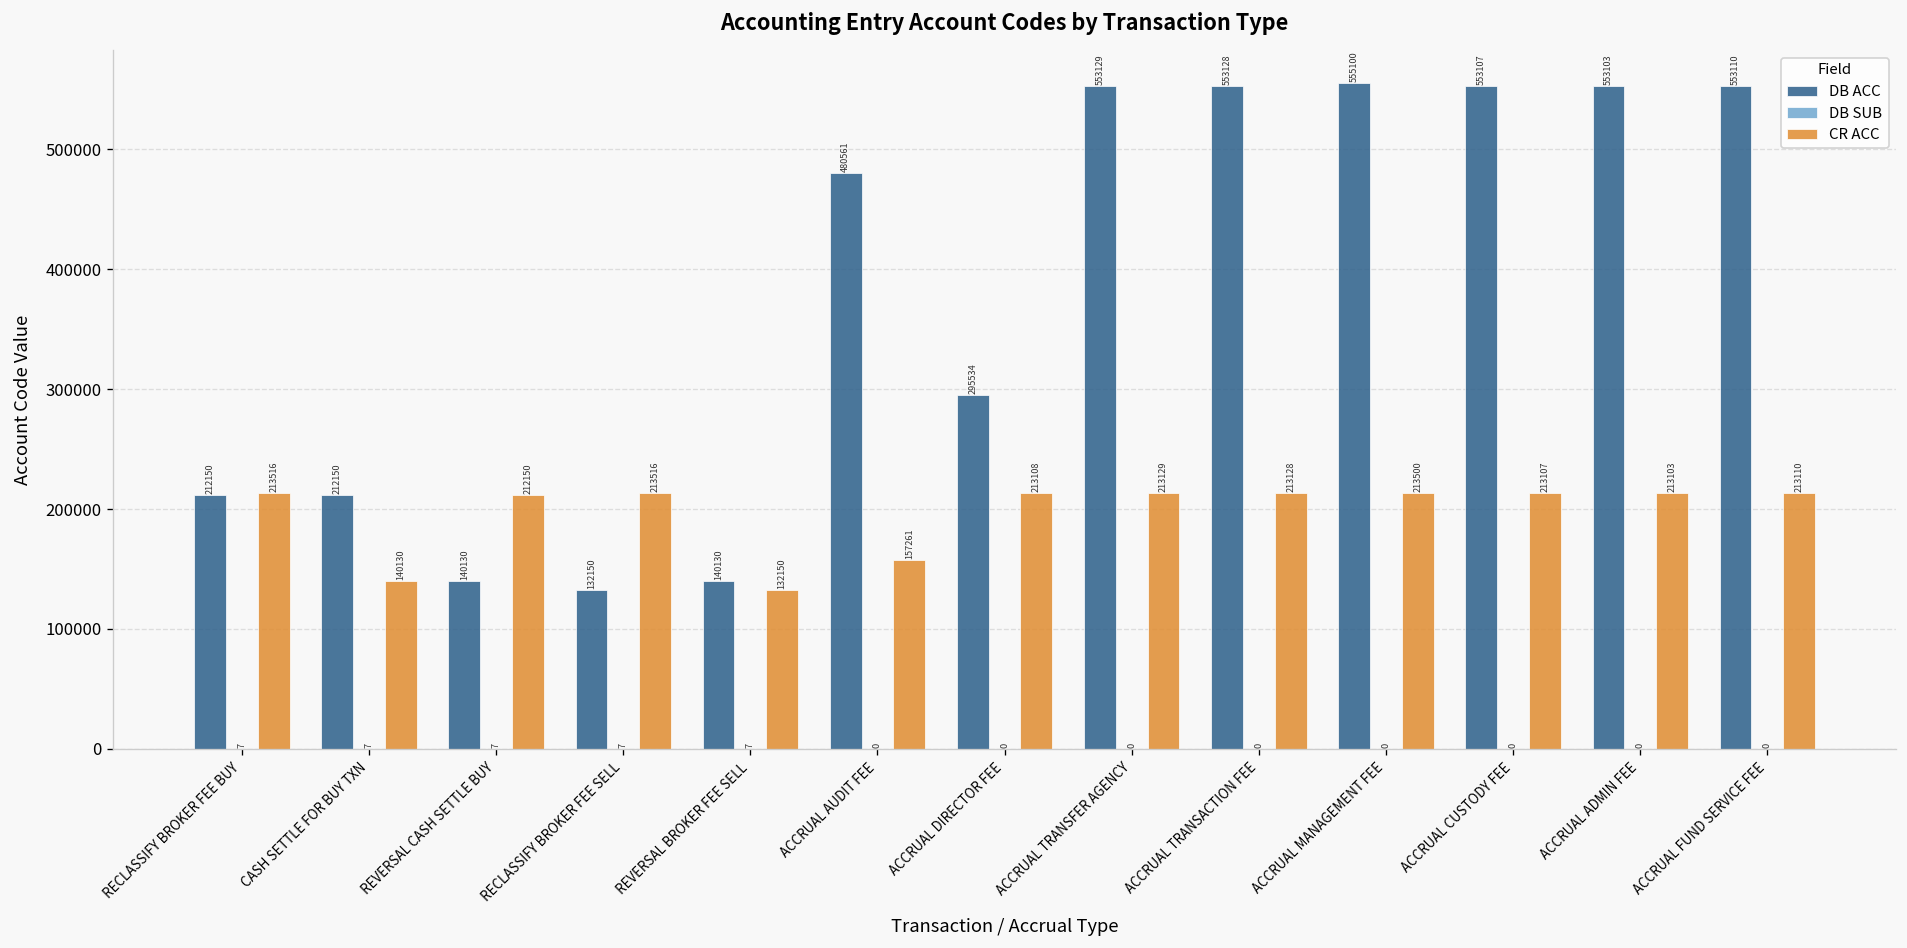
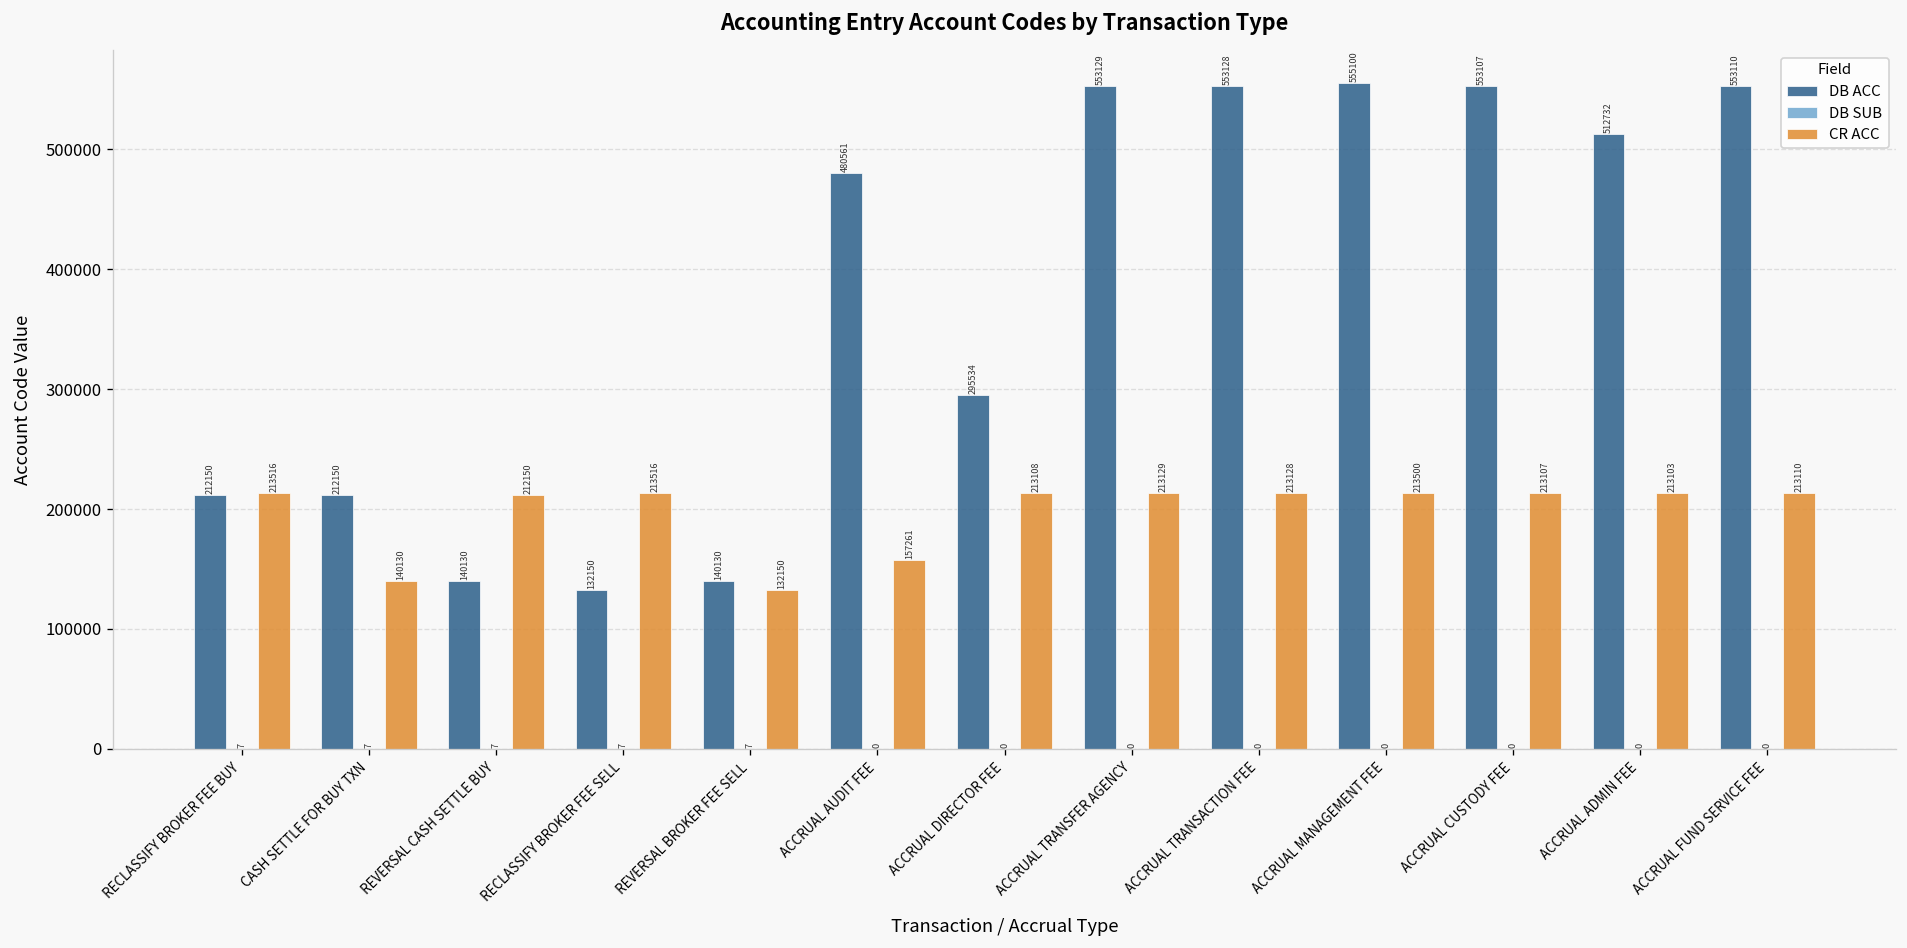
  {
    "DB ACC": {
      "RECLASSIFY BROKER FEE BUY": 212150,
      "CASH SETTLE FOR BUY TXN": 212150,
      "REVERSAL CASH SETTLE BUY": 140130,
      "RECLASSIFY BROKER FEE SELL": 132150,
      "REVERSAL BROKER FEE SELL": 140130,
      "ACCRUAL AUDIT FEE": 480561,
      "ACCRUAL DIRECTOR FEE": 295534,
      "ACCRUAL TRANSFER AGENCY": 553129,
      "ACCRUAL TRANSACTION FEE": 553128,
      "ACCRUAL MANAGEMENT FEE": 555100,
      "ACCRUAL CUSTODY FEE": 553107,
-     "ACCRUAL ADMIN FEE": 553103,
+     "ACCRUAL ADMIN FEE": 512732,
      "ACCRUAL FUND SERVICE FEE": 553110
    },
    "DB SUB": {
      "RECLASSIFY BROKER FEE BUY": 7,
      "CASH SETTLE FOR BUY TXN": 7,
      "REVERSAL CASH SETTLE BUY": 7,
      "RECLASSIFY BROKER FEE SELL": 7,
      "REVERSAL BROKER FEE SELL": 7,
      "ACCRUAL AUDIT FEE": 0,
      "ACCRUAL DIRECTOR FEE": 0,
      "ACCRUAL TRANSFER AGENCY": 0,
      "ACCRUAL TRANSACTION FEE": 0,
      "ACCRUAL MANAGEMENT FEE": 0,
      "ACCRUAL CUSTODY FEE": 0,
      "ACCRUAL ADMIN FEE": 0,
      "ACCRUAL FUND SERVICE FEE": 0
    },
    "CR ACC": {
      "RECLASSIFY BROKER FEE BUY": 213516,
      "CASH SETTLE FOR BUY TXN": 140130,
      "REVERSAL CASH SETTLE BUY": 212150,
      "RECLASSIFY BROKER FEE SELL": 213516,
      "REVERSAL BROKER FEE SELL": 132150,
      "ACCRUAL AUDIT FEE": 157261,
      "ACCRUAL DIRECTOR FEE": 213108,
      "ACCRUAL TRANSFER AGENCY": 213129,
      "ACCRUAL TRANSACTION FEE": 213128,
      "ACCRUAL MANAGEMENT FEE": 213500,
      "ACCRUAL CUSTODY FEE": 213107,
      "ACCRUAL ADMIN FEE": 213103,
      "ACCRUAL FUND SERVICE FEE": 213110
    }
  }
